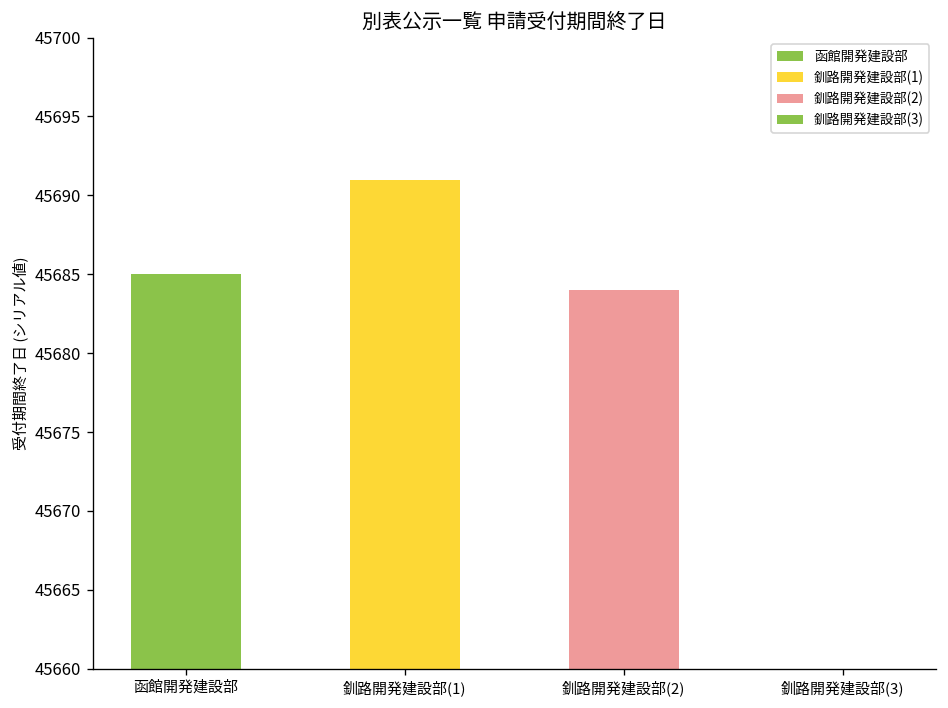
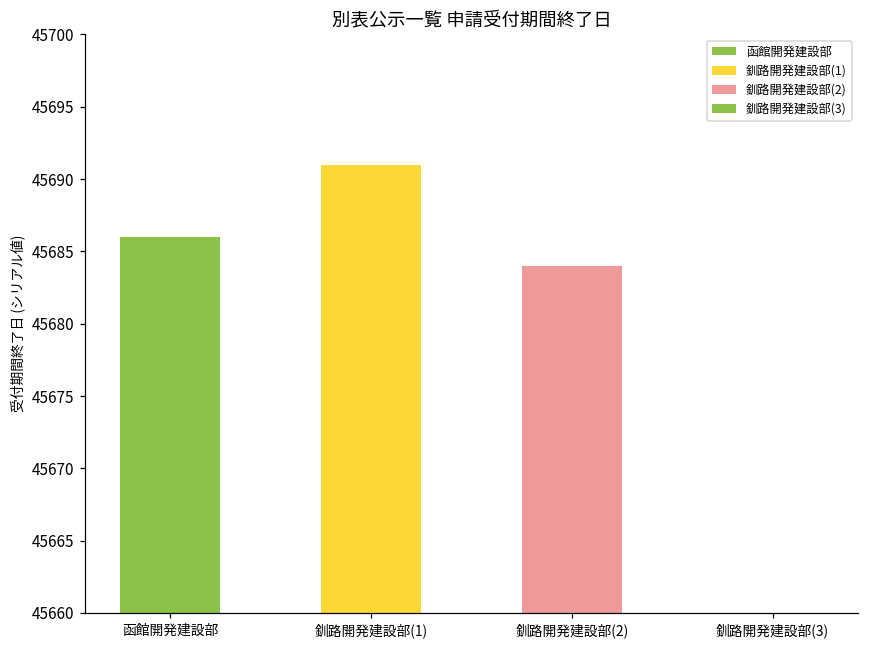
  {
-   "函館開発建設部": 45685,
+   "函館開発建設部": 45686,
    "釧路開発建設部(1)": 45691,
    "釧路開発建設部(2)": 45684
  }
